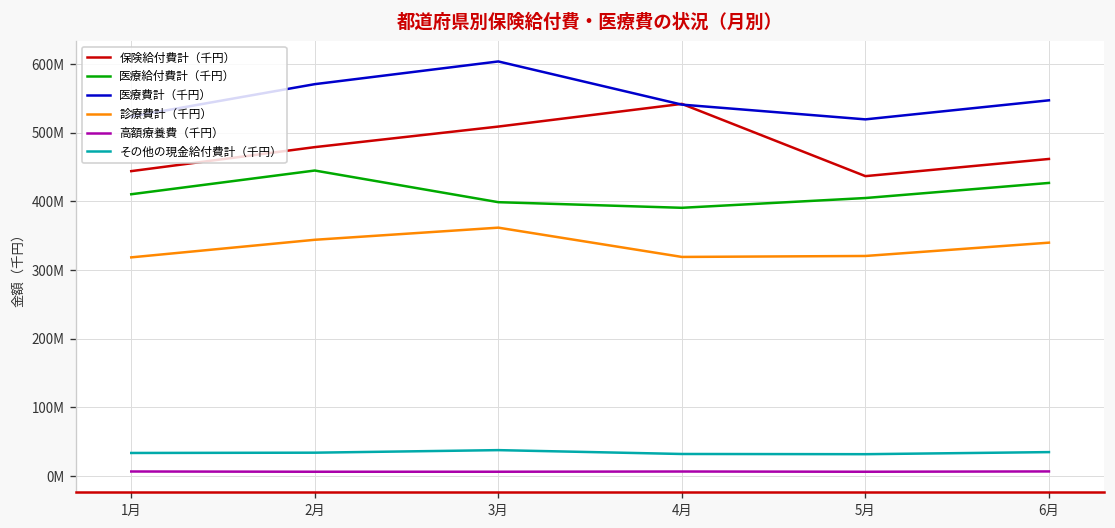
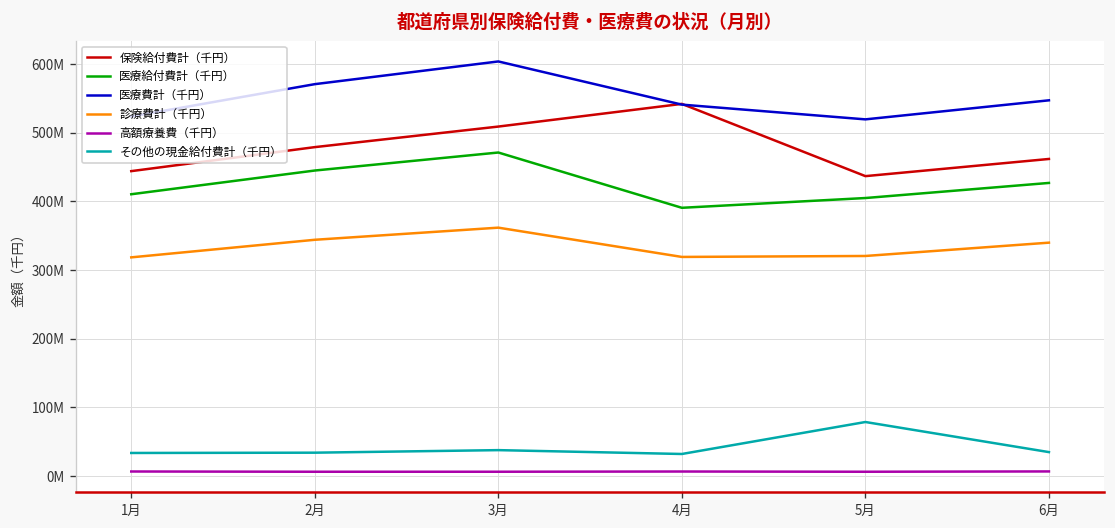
  {
    "保険給付費計（千円）": {
      "1月": 440000000,
      "2月": 480000000,
      "3月": 510000000,
      "5月": 440000000,
      "6月": 460000000
    },
    "医療給付費計（千円）": {
      "1月": 410000000,
      "2月": 450000000,
-     "3月": 400000000,
+     "3月": 470000000,
      "4月": 390000000,
      "5月": 400000000,
      "6月": 430000000
    },
    "医療費計（千円）": {
      "2月": 570000000,
      "3月": 600000000,
      "5月": 520000000,
      "6月": 550000000
    },
    "診療費計（千円）": {
      "1月": 320000000,
      "2月": 340000000,
      "3月": 360000000,
      "4月": 320000000,
      "5月": 320000000,
      "6月": 340000000
    },
    "高額療養費（千円）": {
      "1月": 10000000,
      "2月": 10000000,
      "3月": 10000000,
      "4月": 10000000,
      "5月": 10000000,
      "6月": 10000000
    },
    "その他の現金給付費計（千円）": {
      "1月": 30000000,
      "2月": 30000000,
      "3月": 40000000,
      "4月": 30000000,
-     "5月": 30000000,
+     "5月": 80000000,
      "6月": 30000000
    }
  }
